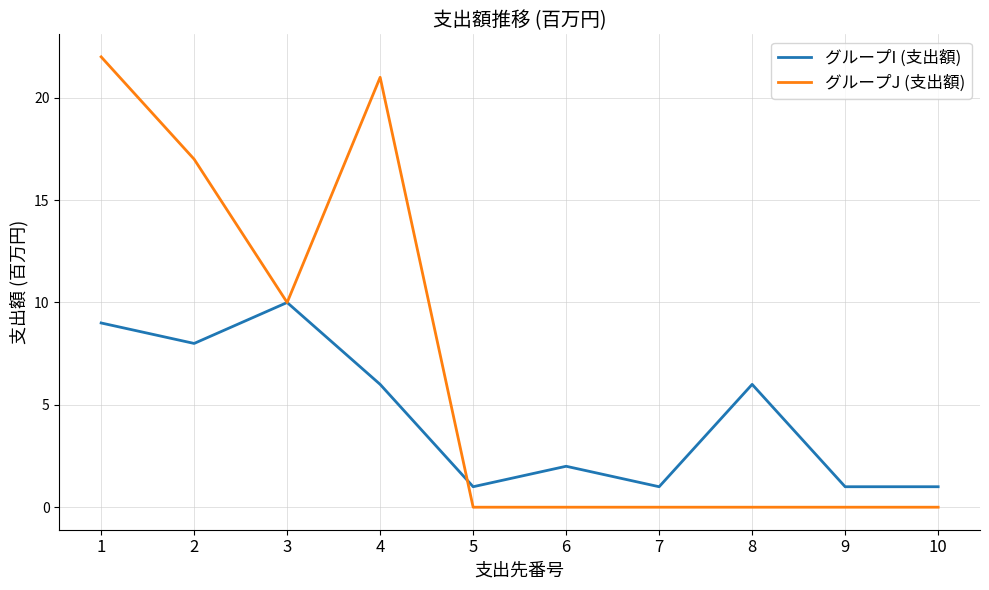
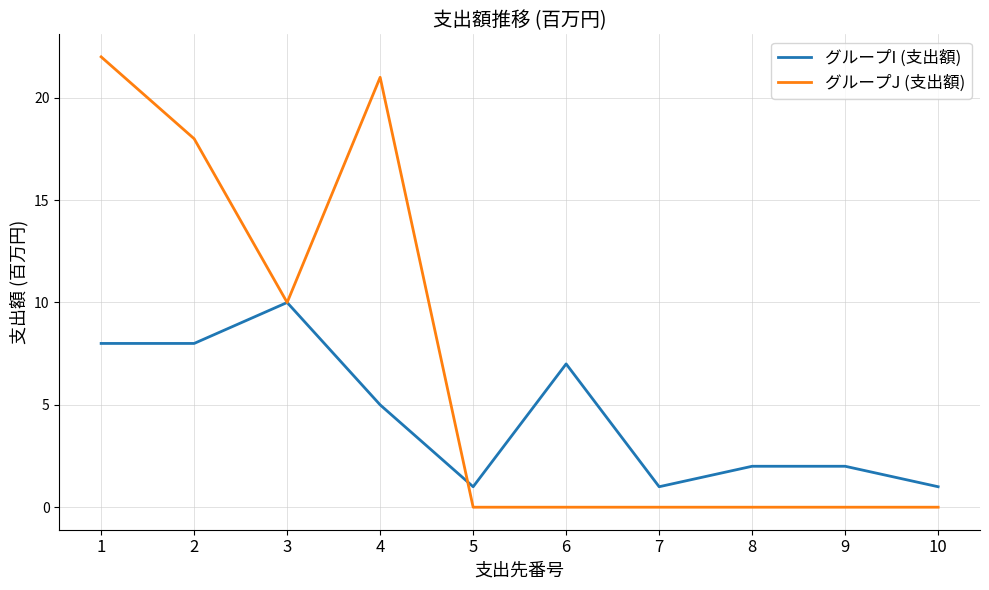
  {
    "グループI (支出額)": {
-     "1": 9,
+     "1": 8,
      "2": 8,
-     "4": 6,
+     "4": 5,
      "5": 1,
-     "6": 2,
+     "6": 7,
      "7": 1,
-     "8": 6,
-     "9": 1,
+     "8": 2,
+     "9": 2,
      "10": 1
    },
    "グループJ (支出額)": {
      "1": 22,
-     "2": 17,
+     "2": 18,
      "4": 21,
      "5": 0,
      "6": 0,
      "7": 0,
      "8": 0,
      "9": 0,
      "10": 0
    }
  }
